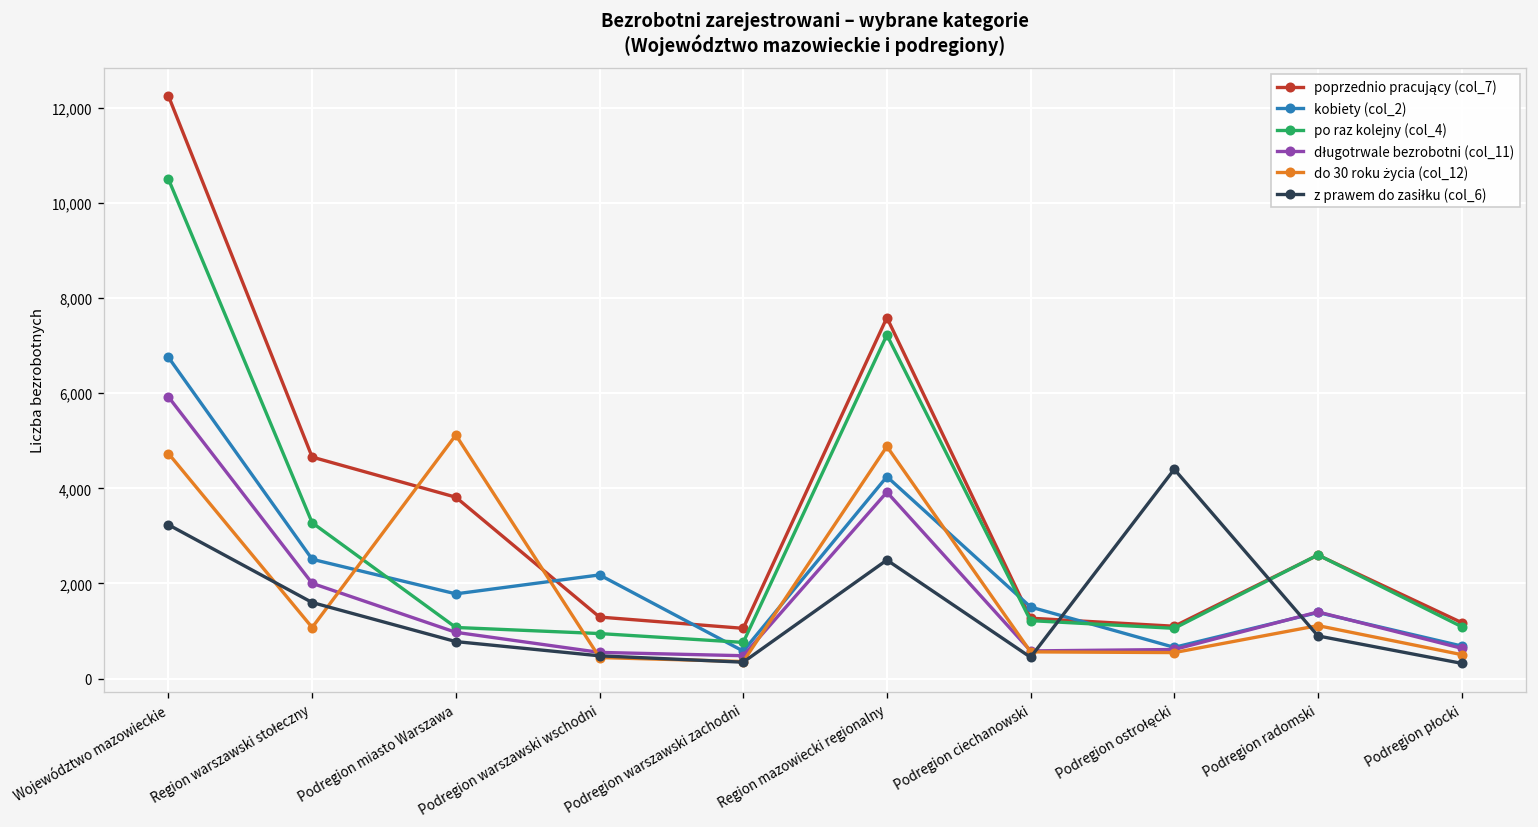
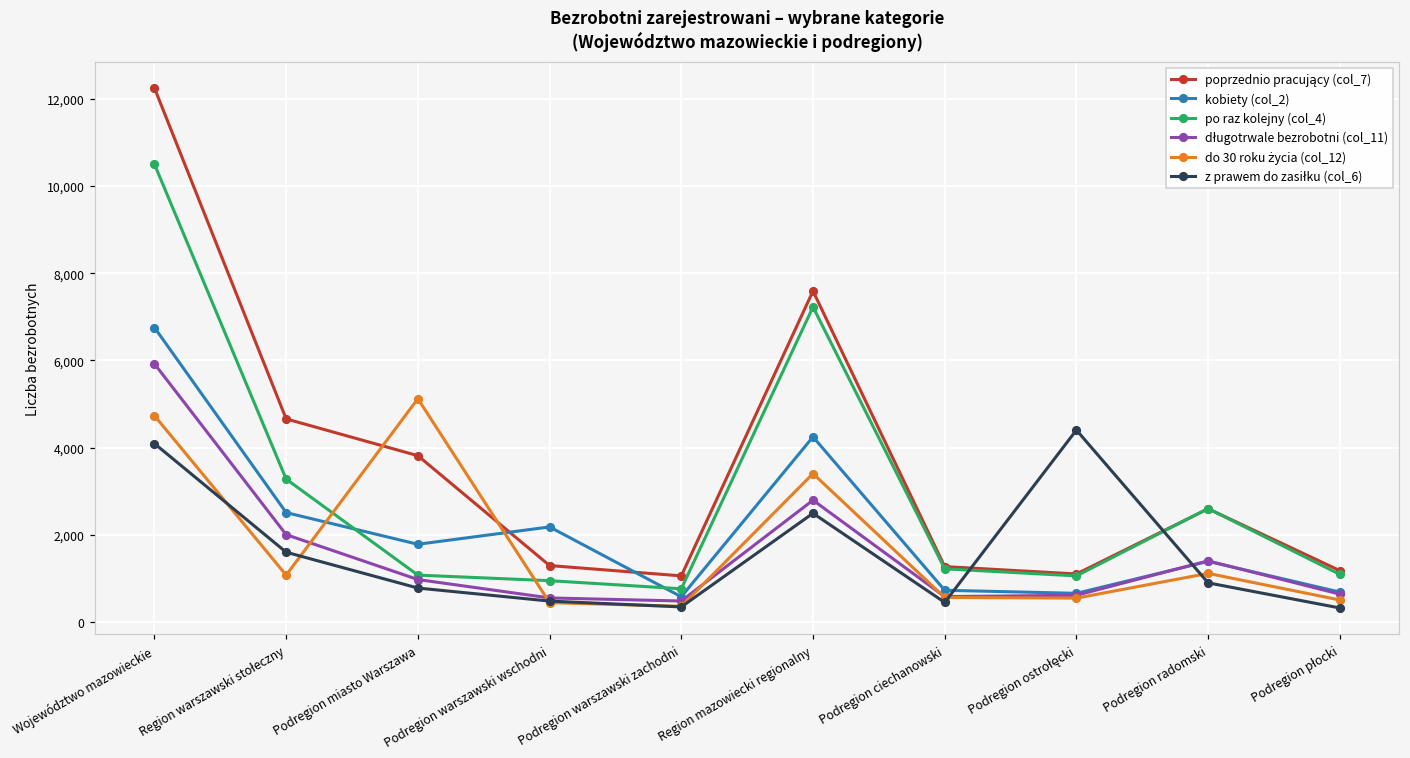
  {
    "poprzednio pracujący (col_7)": {
      "Województwo mazowieckie": "12,200",
      "Region warszawski stołeczny": "4,700",
      "Podregion miasto Warszawa": "3,800",
      "Podregion warszawski wschodni": "1,300",
      "Podregion warszawski zachodni": "1,100",
      "Region mazowiecki regionalny": "7,600",
      "Podregion płocki": "1,200"
    },
    "kobiety (col_2)": {
      "Województwo mazowieckie": "6,800",
      "Region warszawski stołeczny": "2,500",
      "Podregion miasto Warszawa": "1,800",
      "Podregion warszawski wschodni": "2,200",
      "Podregion warszawski zachodni": "600",
      "Region mazowiecki regionalny": "4,200",
-     "Podregion ciechanowski": "1,500"
+     "Podregion ciechanowski": "700"
    },
    "po raz kolejny (col_4)": {
      "Województwo mazowieckie": "10,500",
      "Region warszawski stołeczny": "3,300",
      "Podregion miasto Warszawa": "1,100",
      "Podregion warszawski wschodni": "900",
      "Podregion warszawski zachodni": "800",
      "Region mazowiecki regionalny": "7,200",
      "Podregion płocki": "1,100"
    },
    "długotrwale bezrobotni (col_11)": {
      "Województwo mazowieckie": "5,900",
      "Region warszawski stołeczny": "2,000",
      "Podregion miasto Warszawa": "1,000",
      "Podregion warszawski wschodni": "600",
      "Podregion warszawski zachodni": "500",
-     "Region mazowiecki regionalny": "3,900"
+     "Region mazowiecki regionalny": "2,800"
    },
    "do 30 roku życia (col_12)": {
      "Województwo mazowieckie": "4,700",
      "Region warszawski stołeczny": "1,100",
      "Podregion miasto Warszawa": "5,100",
-     "Region mazowiecki regionalny": "4,900",
+     "Region mazowiecki regionalny": "3,400",
      "Podregion ostrołęcki": "500",
      "Podregion radomski": "1,100",
      "Podregion płocki": "500"
    },
    "z prawem do zasiłku (col_6)": {
-     "Województwo mazowieckie": "3,200",
+     "Województwo mazowieckie": "4,100",
      "Region warszawski stołeczny": "1,600",
      "Podregion miasto Warszawa": "800",
      "Region mazowiecki regionalny": "2,500",
      "Podregion ciechanowski": "400",
      "Podregion ostrołęcki": "4,400",
      "Podregion radomski": "900",
      "Podregion płocki": "300"
    }
  }
